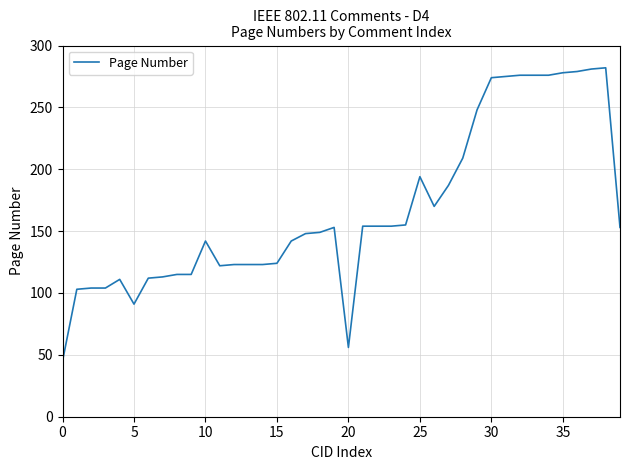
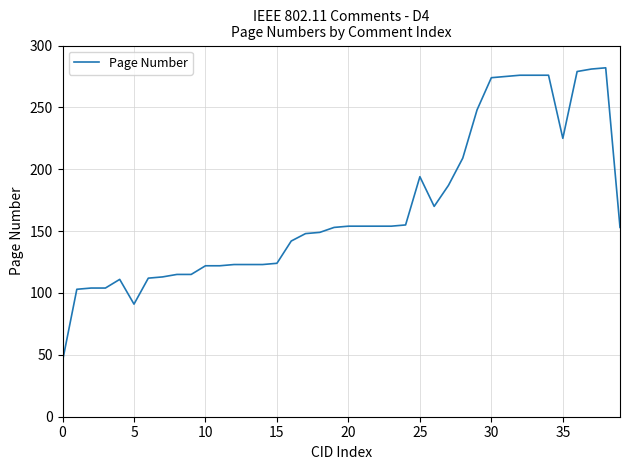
  {
    "0": 45,
    "5": 91,
-   "10": 142,
+   "10": 122,
    "15": 124,
-   "20": 56,
+   "20": 154,
    "25": 194,
    "30": 274,
-   "35": 278
+   "35": 225
  }
